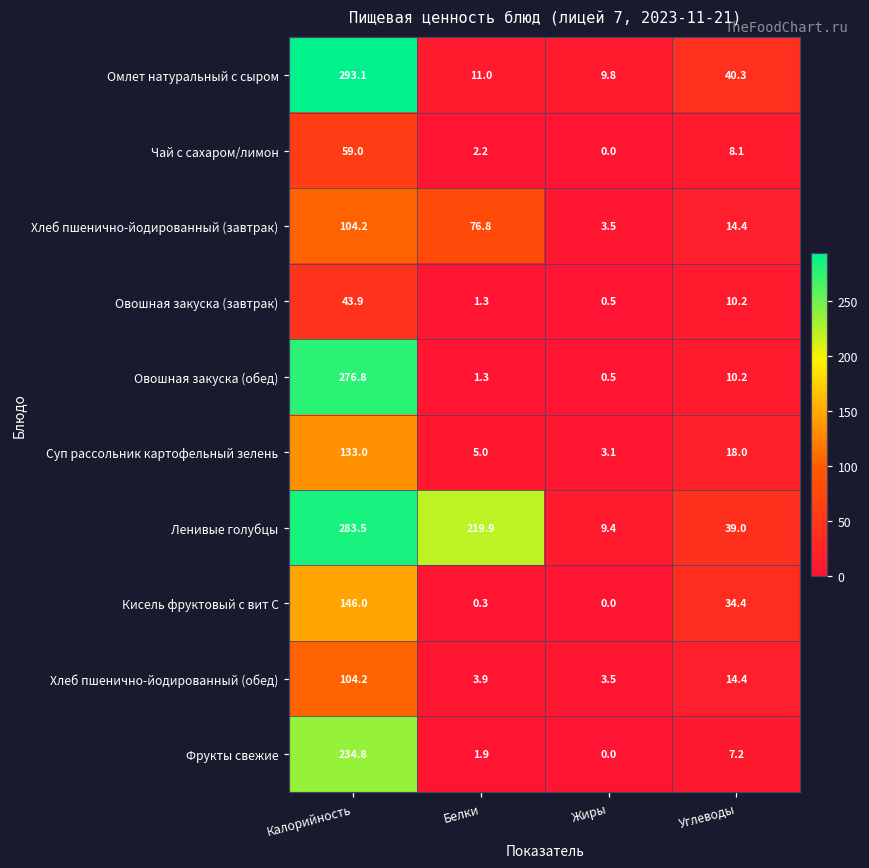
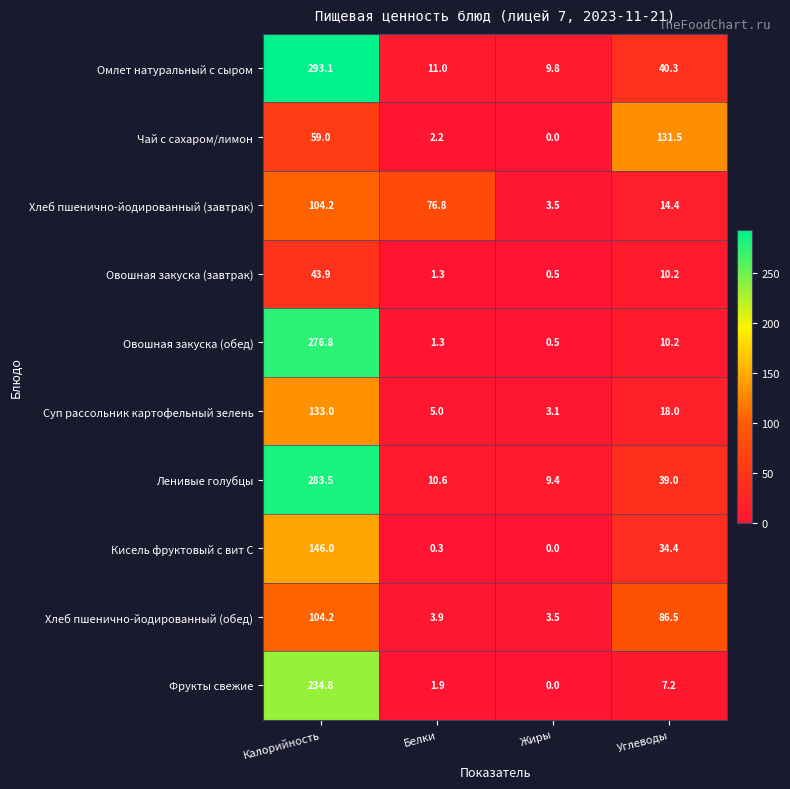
  {
    "Омлет натуральный с сыром": {
      "Калорийность": 293.1,
      "Белки": 11.0,
      "Жиры": 9.8,
      "Углеводы": 40.3
    },
    "Чай с сахаром/лимон": {
      "Калорийность": 59.0,
      "Белки": 2.2,
      "Жиры": 0.0,
-     "Углеводы": 8.1
+     "Углеводы": 131.5
    },
    "Хлеб пшенично-йодированный (завтрак)": {
      "Калорийность": 104.2,
      "Белки": 76.8,
      "Жиры": 3.5,
      "Углеводы": 14.4
    },
    "Овошная закуска (завтрак)": {
      "Калорийность": 43.9,
      "Белки": 1.3,
      "Жиры": 0.5,
      "Углеводы": 10.2
    },
    "Овошная закуска (обед)": {
      "Калорийность": 276.8,
      "Белки": 1.3,
      "Жиры": 0.5,
      "Углеводы": 10.2
    },
    "Суп рассольник картофельный зелень": {
      "Калорийность": 133.0,
      "Белки": 5.0,
      "Жиры": 3.1,
      "Углеводы": 18.0
    },
    "Ленивые голубцы": {
      "Калорийность": 283.5,
-     "Белки": 219.9,
+     "Белки": 10.6,
      "Жиры": 9.4,
      "Углеводы": 39.0
    },
    "Кисель фруктовый с вит С": {
      "Калорийность": 146.0,
      "Белки": 0.3,
      "Жиры": 0.0,
      "Углеводы": 34.4
    },
    "Хлеб пшенично-йодированный (обед)": {
      "Калорийность": 104.2,
      "Белки": 3.9,
      "Жиры": 3.5,
-     "Углеводы": 14.4
+     "Углеводы": 86.5
    },
    "Фрукты свежие": {
      "Калорийность": 234.8,
      "Белки": 1.9,
      "Жиры": 0.0,
      "Углеводы": 7.2
    }
  }
